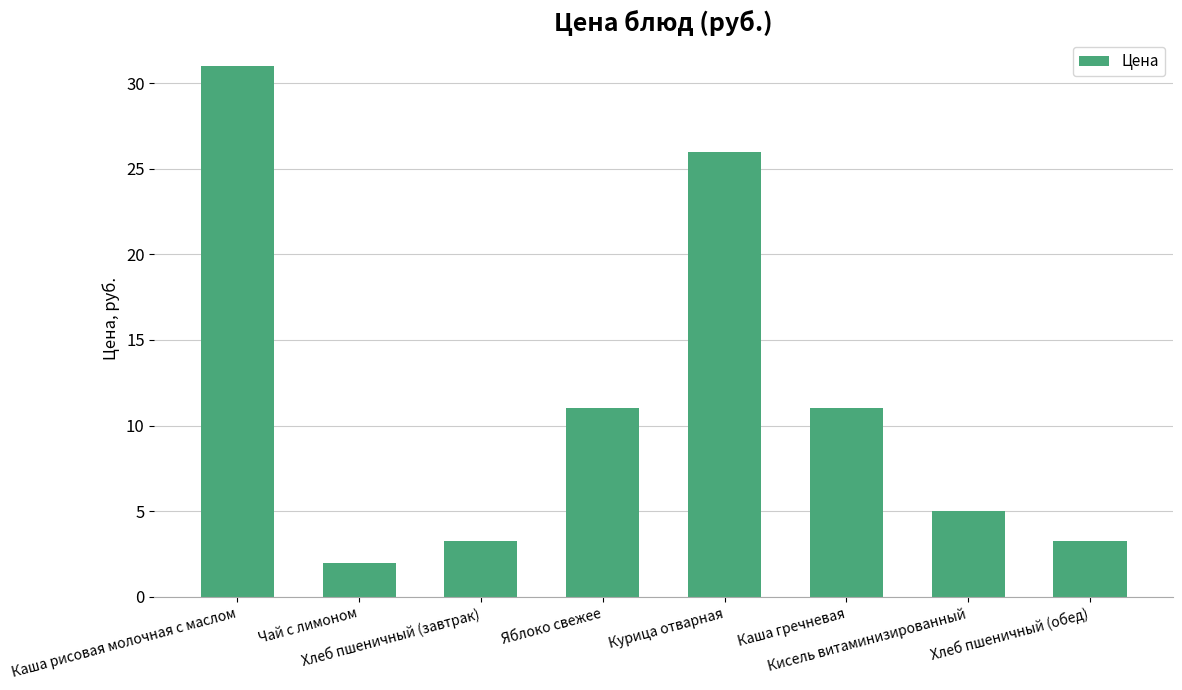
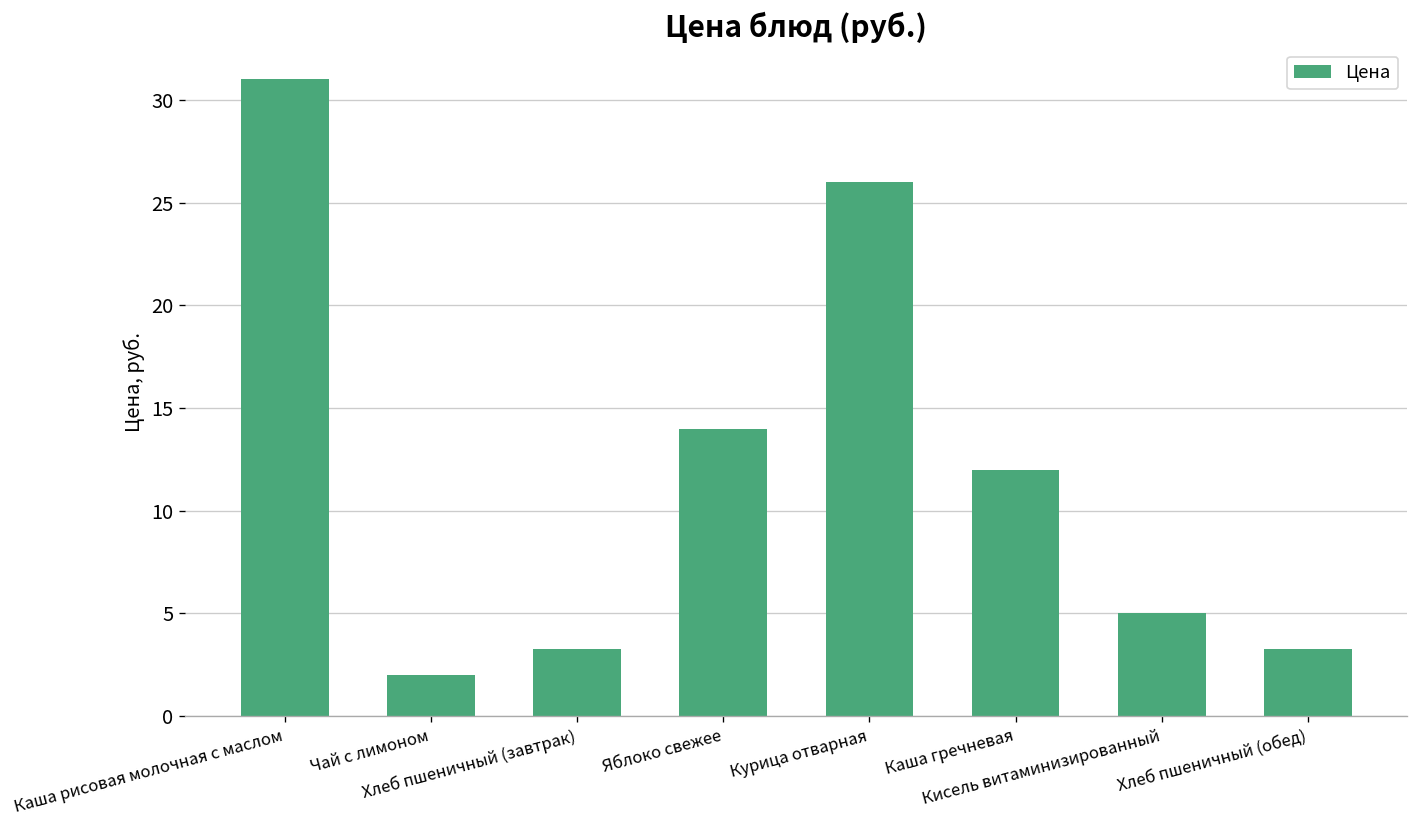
  {
    "Каша рисовая молочная с маслом": 31,
    "Чай с лимоном": 2,
    "Хлеб пшеничный (завтрак)": 3.3,
-   "Яблоко свежее": 11,
+   "Яблоко свежее": 14,
    "Курица отварная": 26,
-   "Каша гречневая": 11,
+   "Каша гречневая": 12,
    "Кисель витаминизированный": 5,
    "Хлеб пшеничный (обед)": 3.3
  }
